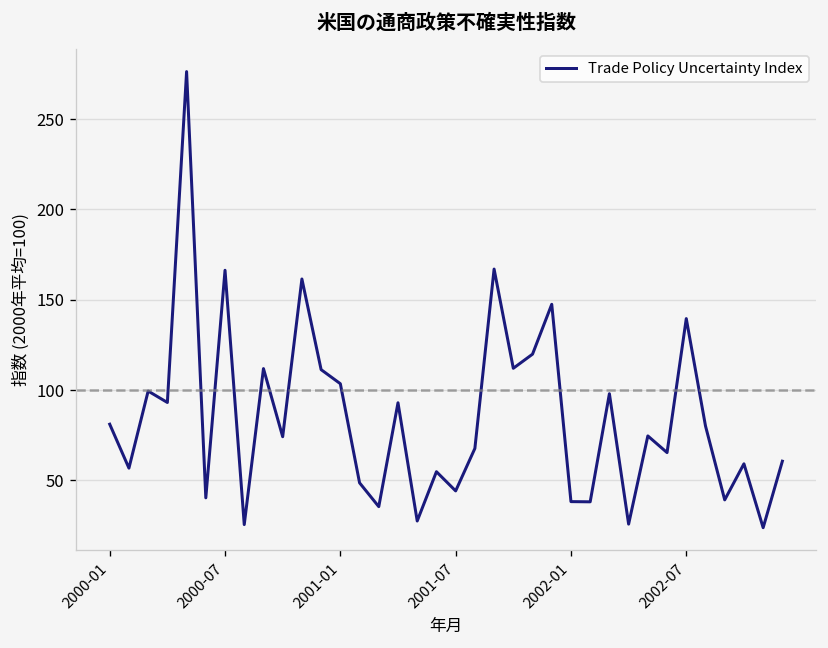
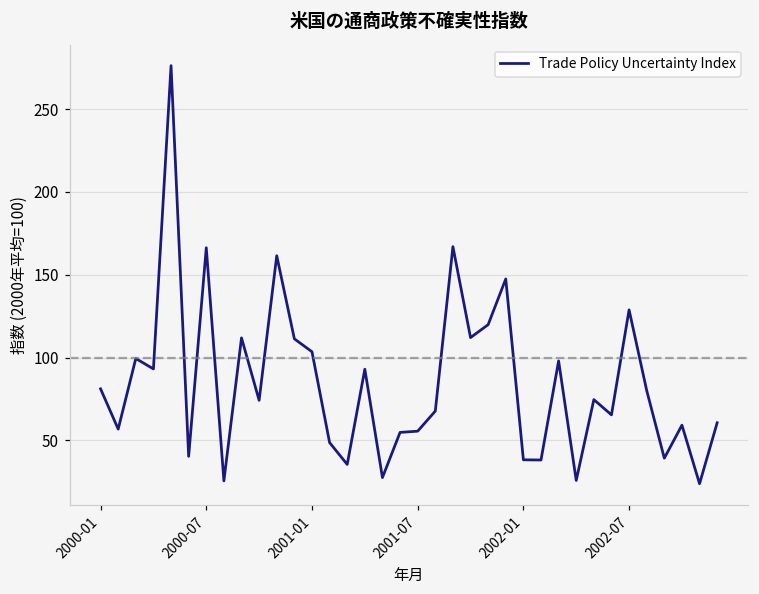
  {
    "2000-01": 81,
    "2000-07": 166,
    "2001-01": 104,
-   "2001-07": 44,
+   "2001-07": 56,
    "2002-01": 38,
-   "2002-07": 140
+   "2002-07": 129
  }
